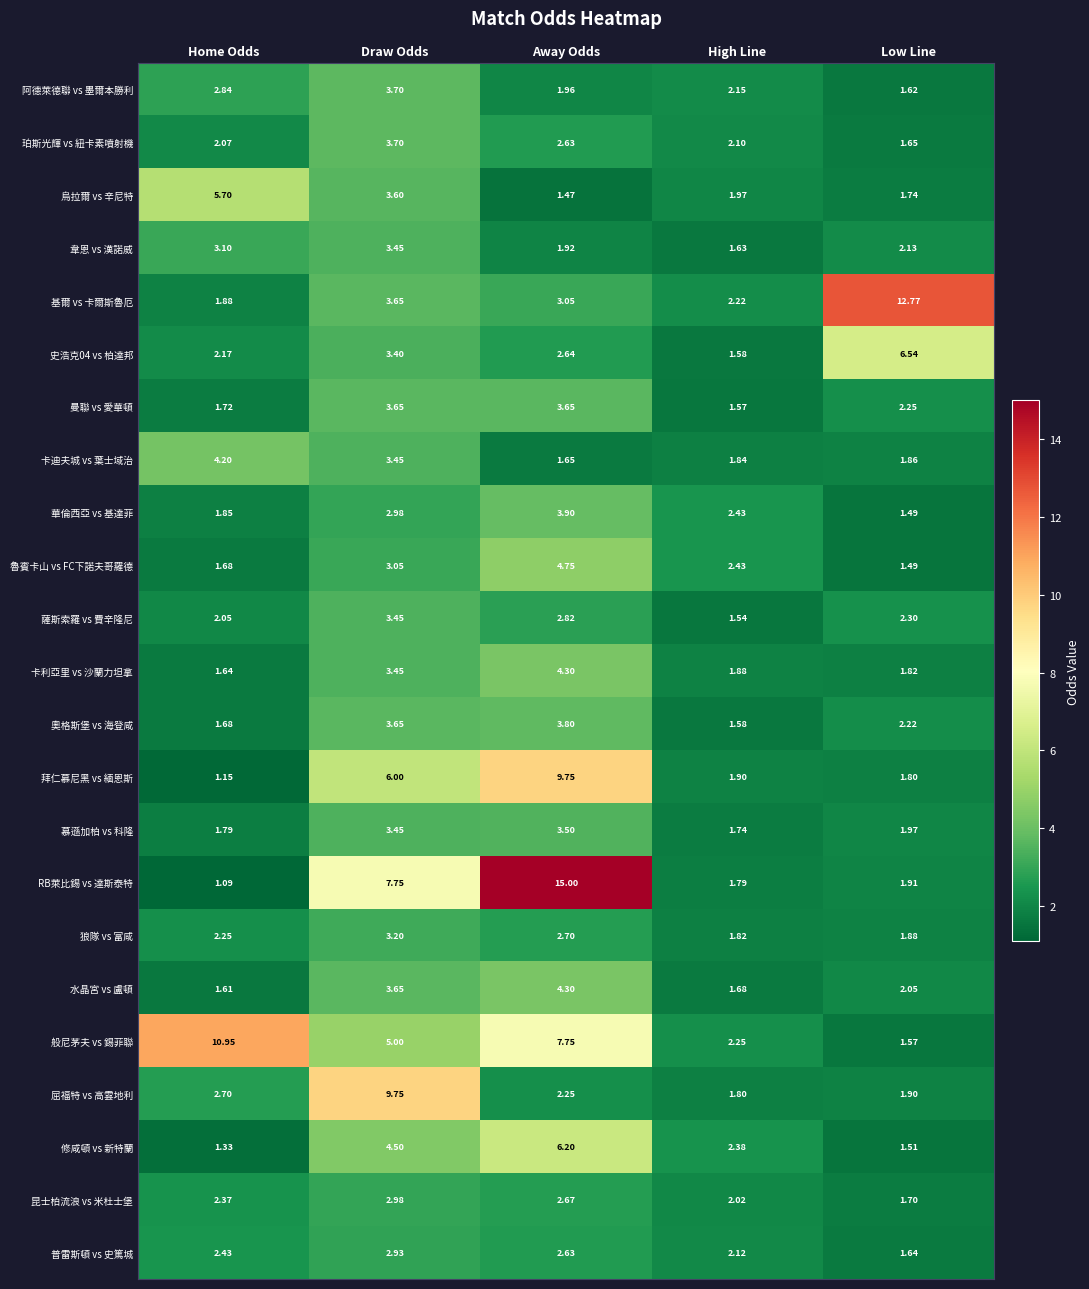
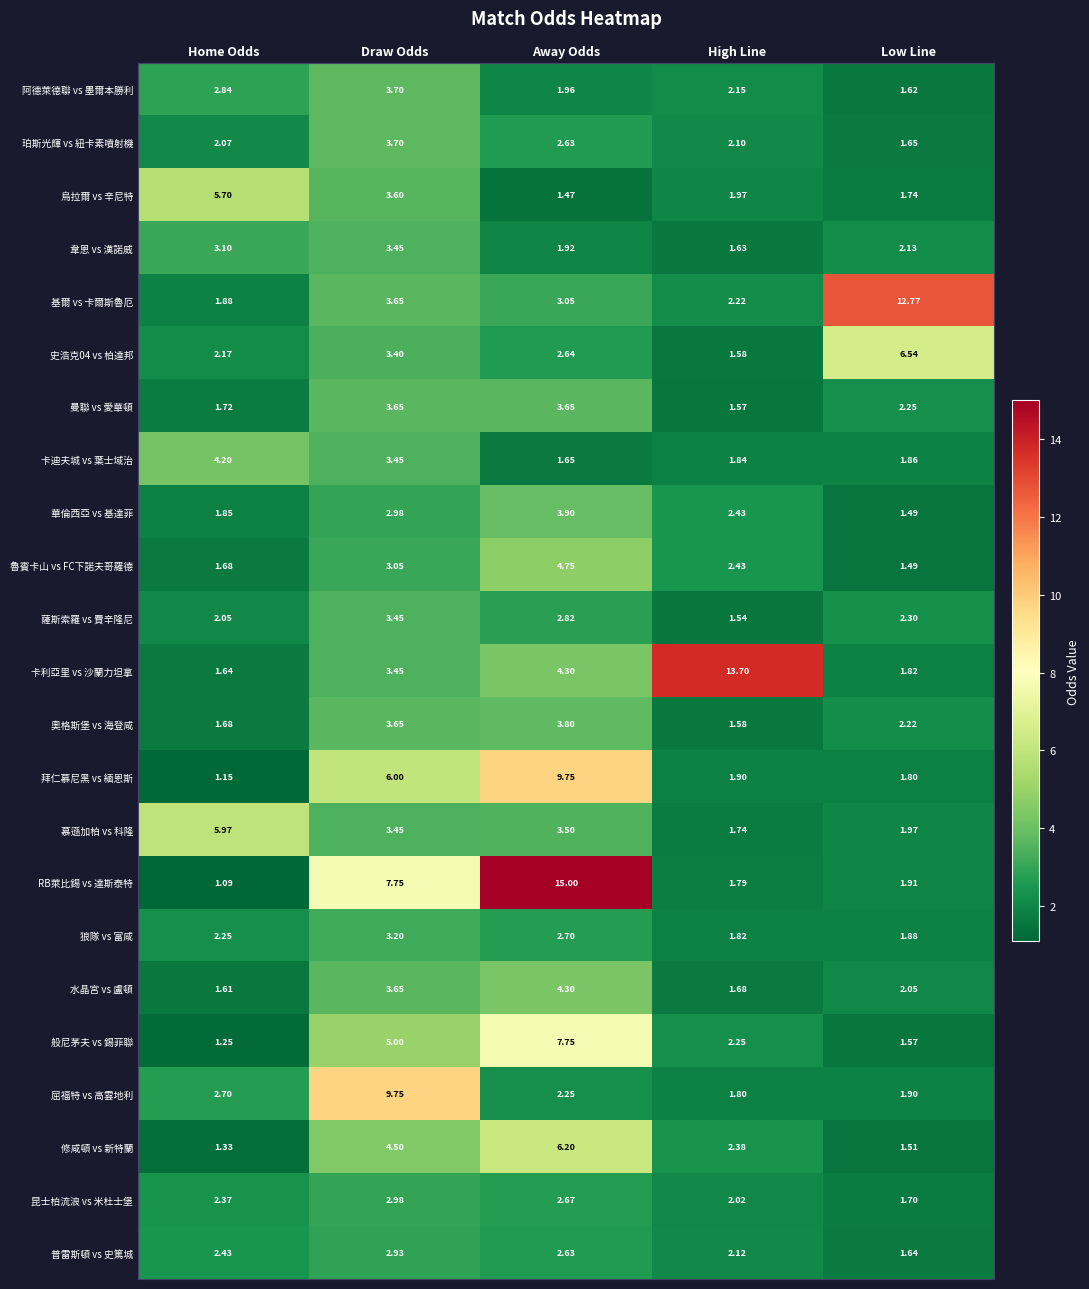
  {
    "阿德萊德聯 vs 墨爾本勝利": {
      "Home Odds": 2.84,
      "Draw Odds": 3.70,
      "Away Odds": 1.96,
      "High Line": 2.15,
      "Low Line": 1.62
    },
    "珀斯光輝 vs 紐卡素噴射機": {
      "Home Odds": 2.07,
      "Draw Odds": 3.70,
      "Away Odds": 2.63,
      "High Line": 2.10,
      "Low Line": 1.65
    },
    "烏拉爾 vs 辛尼特": {
      "Home Odds": 5.70,
      "Draw Odds": 3.60,
      "Away Odds": 1.47,
      "High Line": 1.97,
      "Low Line": 1.74
    },
    "韋恩 vs 漢諾威": {
      "Home Odds": 3.10,
      "Draw Odds": 3.45,
      "Away Odds": 1.92,
      "High Line": 1.63,
      "Low Line": 2.13
    },
    "基爾 vs 卡爾斯魯厄": {
      "Home Odds": 1.88,
      "Draw Odds": 3.65,
      "Away Odds": 3.05,
      "High Line": 2.22,
      "Low Line": 12.77
    },
    "史浩克04 vs 柏達邦": {
      "Home Odds": 2.17,
      "Draw Odds": 3.40,
      "Away Odds": 2.64,
      "High Line": 1.58,
      "Low Line": 6.54
    },
    "曼聯 vs 愛華頓": {
      "Home Odds": 1.72,
      "Draw Odds": 3.65,
      "Away Odds": 3.65,
      "High Line": 1.57,
      "Low Line": 2.25
    },
    "卡迪夫城 vs 葉士域治": {
      "Home Odds": 4.20,
      "Draw Odds": 3.45,
      "Away Odds": 1.65,
      "High Line": 1.84,
      "Low Line": 1.86
    },
    "華倫西亞 vs 基達菲": {
      "Home Odds": 1.85,
      "Draw Odds": 2.98,
      "Away Odds": 3.90,
      "High Line": 2.43,
      "Low Line": 1.49
    },
    "魯賓卡山 vs FC下諾夫哥羅德": {
      "Home Odds": 1.68,
      "Draw Odds": 3.05,
      "Away Odds": 4.75,
      "High Line": 2.43,
      "Low Line": 1.49
    },
    "薩斯索羅 vs 費辛隆尼": {
      "Home Odds": 2.05,
      "Draw Odds": 3.45,
      "Away Odds": 2.82,
      "High Line": 1.54,
      "Low Line": 2.30
    },
    "卡利亞里 vs 沙蘭力坦拿": {
      "Home Odds": 1.64,
      "Draw Odds": 3.45,
      "Away Odds": 4.30,
-     "High Line": 1.88,
+     "High Line": 13.70,
      "Low Line": 1.82
    },
    "奧格斯堡 vs 海登咸": {
      "Home Odds": 1.68,
      "Draw Odds": 3.65,
      "Away Odds": 3.80,
      "High Line": 1.58,
      "Low Line": 2.22
    },
    "拜仁慕尼黑 vs 緬恩斯": {
      "Home Odds": 1.15,
      "Draw Odds": 6.00,
      "Away Odds": 9.75,
      "High Line": 1.90,
      "Low Line": 1.80
    },
    "慕遜加柏 vs 科隆": {
-     "Home Odds": 1.79,
+     "Home Odds": 5.97,
      "Draw Odds": 3.45,
      "Away Odds": 3.50,
      "High Line": 1.74,
      "Low Line": 1.97
    },
    "RB萊比錫 vs 達斯泰特": {
      "Home Odds": 1.09,
      "Draw Odds": 7.75,
      "Away Odds": 15.00,
      "High Line": 1.79,
      "Low Line": 1.91
    },
    "狼隊 vs 富咸": {
      "Home Odds": 2.25,
      "Draw Odds": 3.20,
      "Away Odds": 2.70,
      "High Line": 1.82,
      "Low Line": 1.88
    },
    "水晶宮 vs 盧頓": {
      "Home Odds": 1.61,
      "Draw Odds": 3.65,
      "Away Odds": 4.30,
      "High Line": 1.68,
      "Low Line": 2.05
    },
    "般尼茅夫 vs 錫菲聯": {
-     "Home Odds": 10.95,
+     "Home Odds": 1.25,
      "Draw Odds": 5.00,
      "Away Odds": 7.75,
      "High Line": 2.25,
      "Low Line": 1.57
    },
    "屈福特 vs 高雲地利": {
      "Home Odds": 2.70,
      "Draw Odds": 9.75,
      "Away Odds": 2.25,
      "High Line": 1.80,
      "Low Line": 1.90
    },
    "修咸頓 vs 新特蘭": {
      "Home Odds": 1.33,
      "Draw Odds": 4.50,
      "Away Odds": 6.20,
      "High Line": 2.38,
      "Low Line": 1.51
    },
    "昆士柏流浪 vs 米杜士堡": {
      "Home Odds": 2.37,
      "Draw Odds": 2.98,
      "Away Odds": 2.67,
      "High Line": 2.02,
      "Low Line": 1.70
    },
    "普雷斯頓 vs 史篤城": {
      "Home Odds": 2.43,
      "Draw Odds": 2.93,
      "Away Odds": 2.63,
      "High Line": 2.12,
      "Low Line": 1.64
    }
  }
